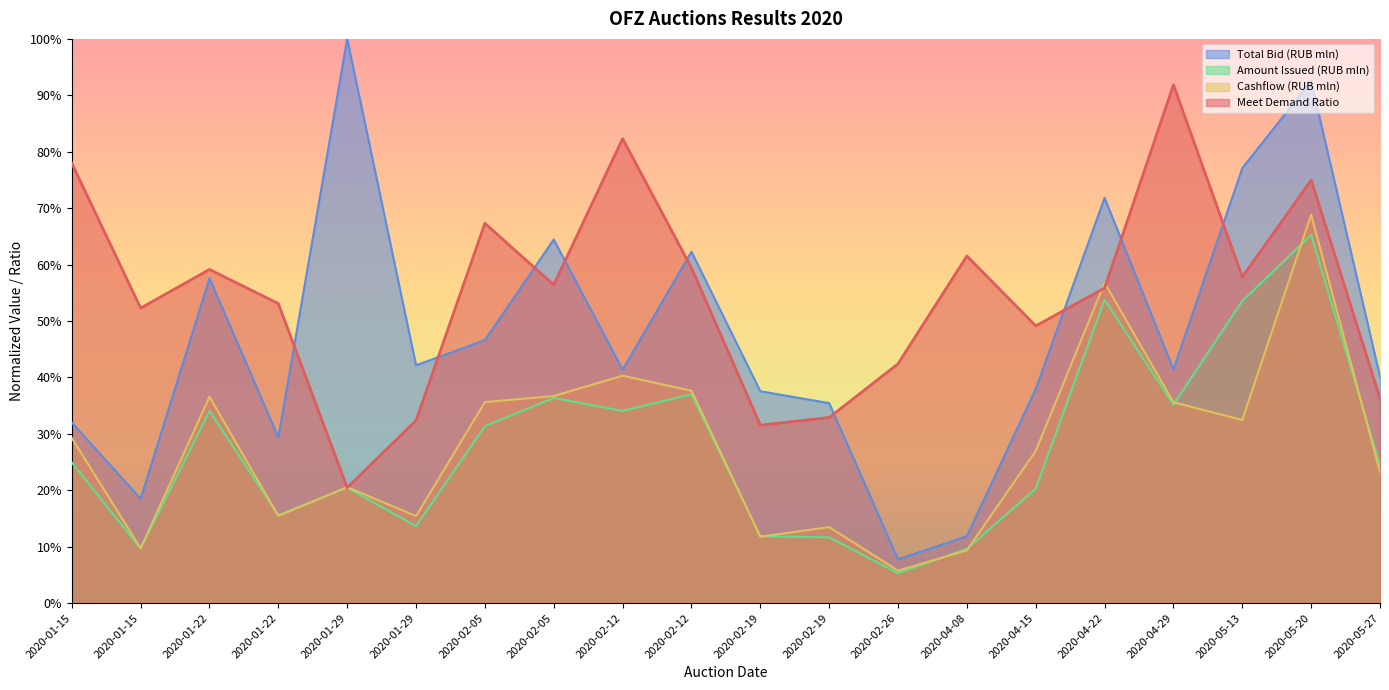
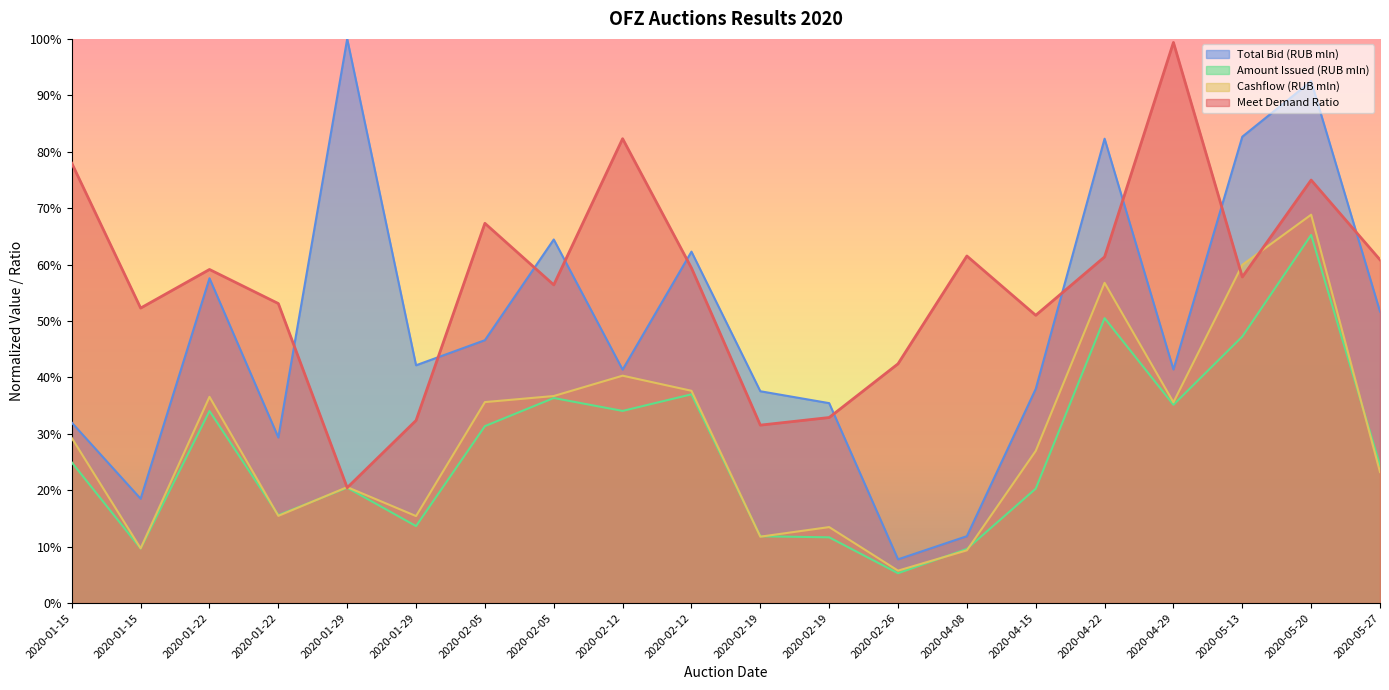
  {
    "Total Bid (RUB mln)": {
      "2020-02-26": "8%",
      "2020-04-08": "12%",
      "2020-04-15": "38%",
-     "2020-04-22": "72%",
+     "2020-04-22": "82%",
      "2020-04-29": "41%",
-     "2020-05-13": "77%",
-     "2020-05-27": "40%"
+     "2020-05-13": "83%",
+     "2020-05-27": "52%"
    },
    "Amount Issued (RUB mln)": {
      "2020-02-26": "5%",
      "2020-04-15": "20%",
-     "2020-04-22": "54%",
-     "2020-05-13": "54%",
+     "2020-04-22": "51%",
+     "2020-05-13": "47%",
      "2020-05-20": "65%",
      "2020-05-27": "24%"
    },
    "Cashflow (RUB mln)": {
      "2020-02-26": "6%",
      "2020-04-15": "27%",
      "2020-04-22": "57%",
-     "2020-05-13": "32%",
+     "2020-05-13": "60%",
      "2020-05-20": "69%",
      "2020-05-27": "23%"
    },
    "Meet Demand Ratio": {
      "2020-02-26": "42%",
      "2020-04-08": "62%",
-     "2020-04-15": "49%",
-     "2020-04-22": "56%",
-     "2020-04-29": "92%",
+     "2020-04-15": "51%",
+     "2020-04-22": "61%",
+     "2020-04-29": "99%",
      "2020-05-13": "58%",
      "2020-05-20": "75%",
-     "2020-05-27": "36%"
+     "2020-05-27": "61%"
    }
  }
